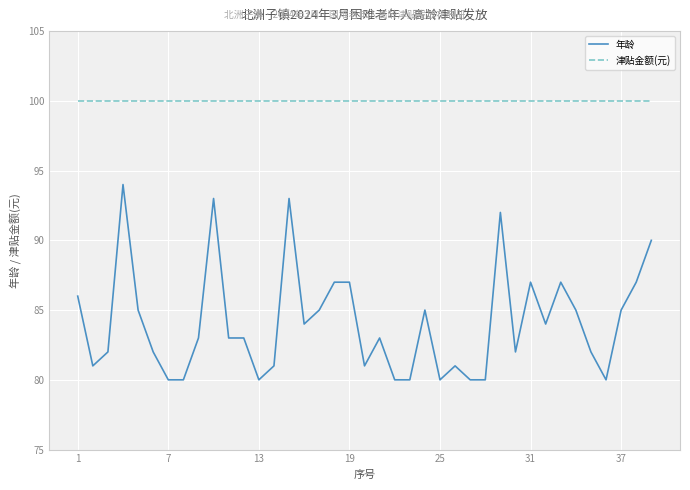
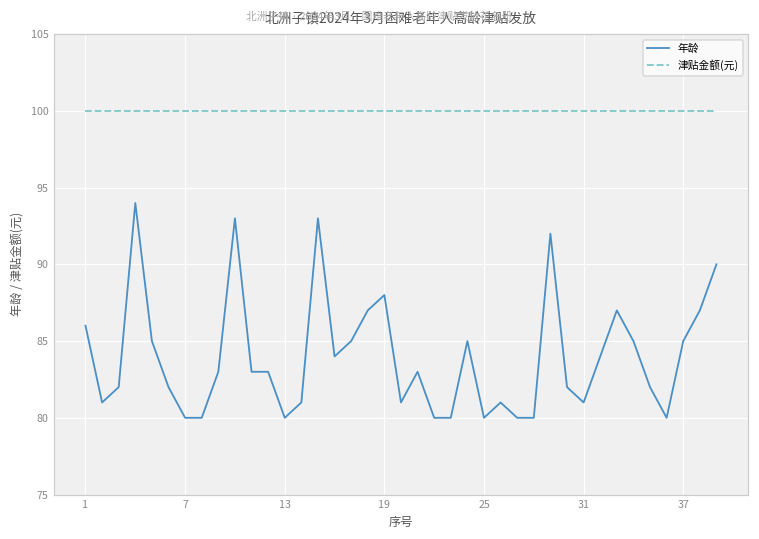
  {
    "年龄": {
      "1": 86,
      "7": 80,
      "13": 80,
-     "19": 87,
+     "19": 88,
      "25": 80,
-     "31": 87,
+     "31": 81,
      "37": 85
    },
    "津贴金额(元)": {
      "1": 100,
      "7": 100,
      "13": 100,
      "19": 100,
      "25": 100,
      "31": 100,
      "37": 100
    }
  }
